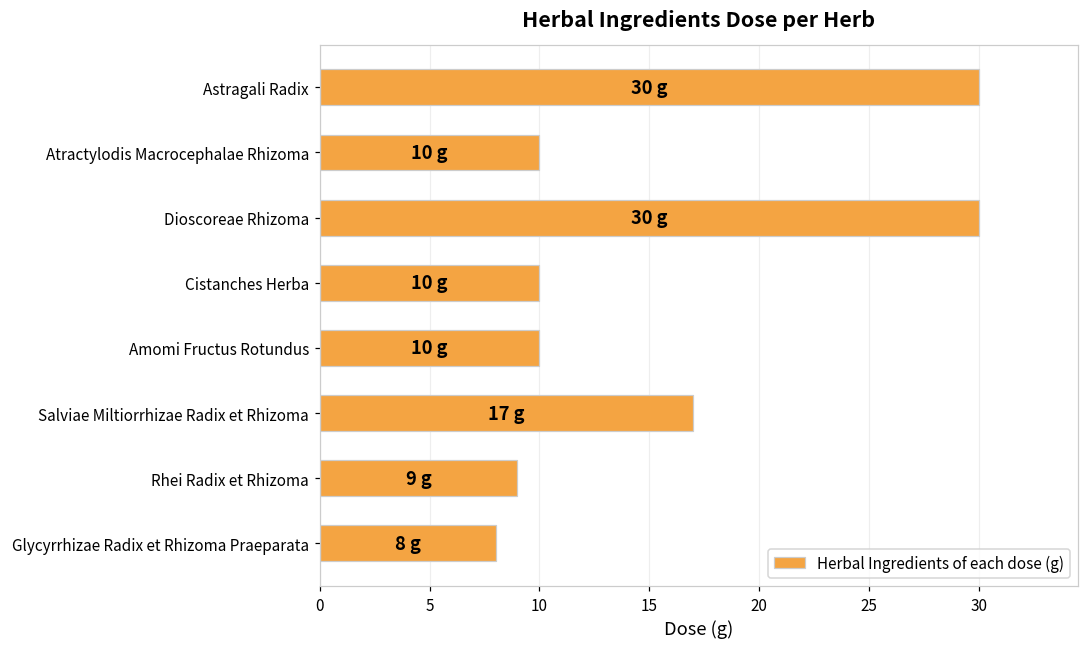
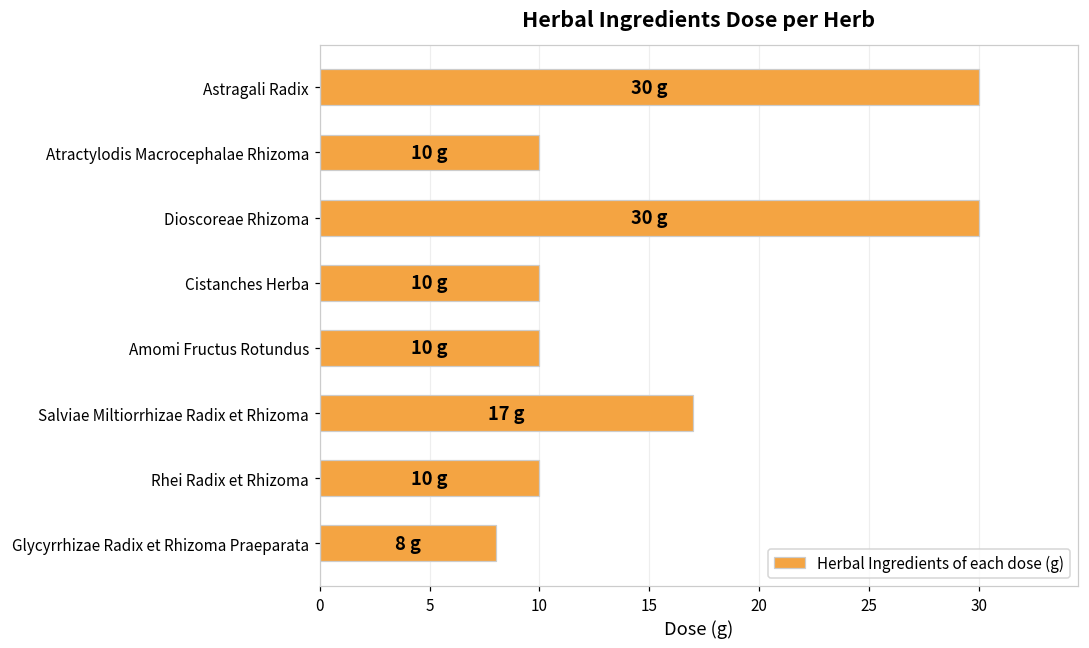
  {
    "Astragali Radix": 30,
    "Atractylodis Macrocephalae Rhizoma": 10,
    "Dioscoreae Rhizoma": 30,
    "Cistanches Herba": 10,
    "Amomi Fructus Rotundus": 10,
    "Salviae Miltiorrhizae Radix et Rhizoma": 17,
-   "Rhei Radix et Rhizoma": 9,
+   "Rhei Radix et Rhizoma": 10,
    "Glycyrrhizae Radix et Rhizoma Praeparata": 8
  }
